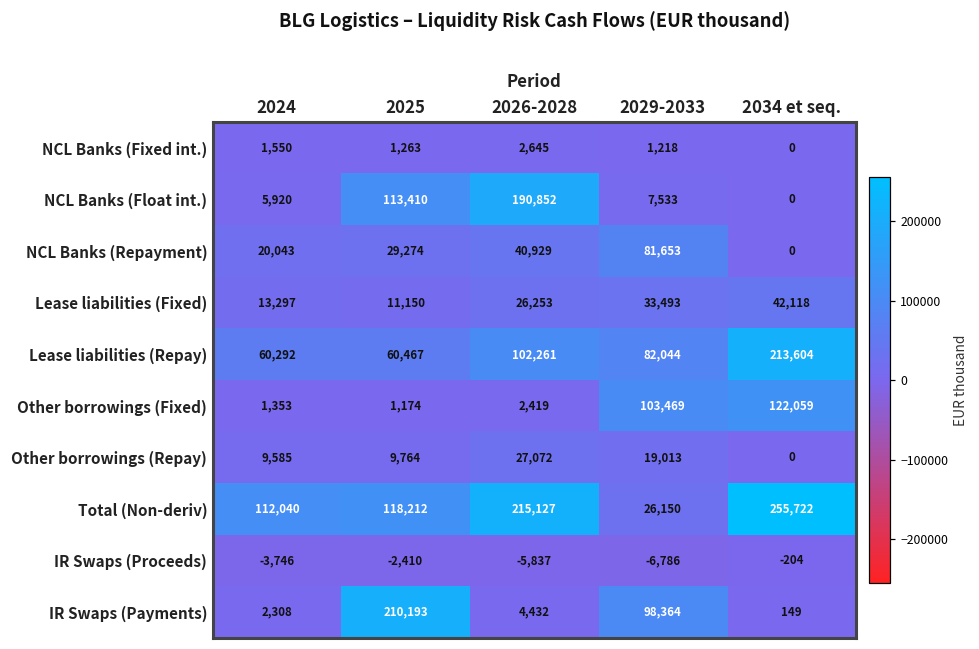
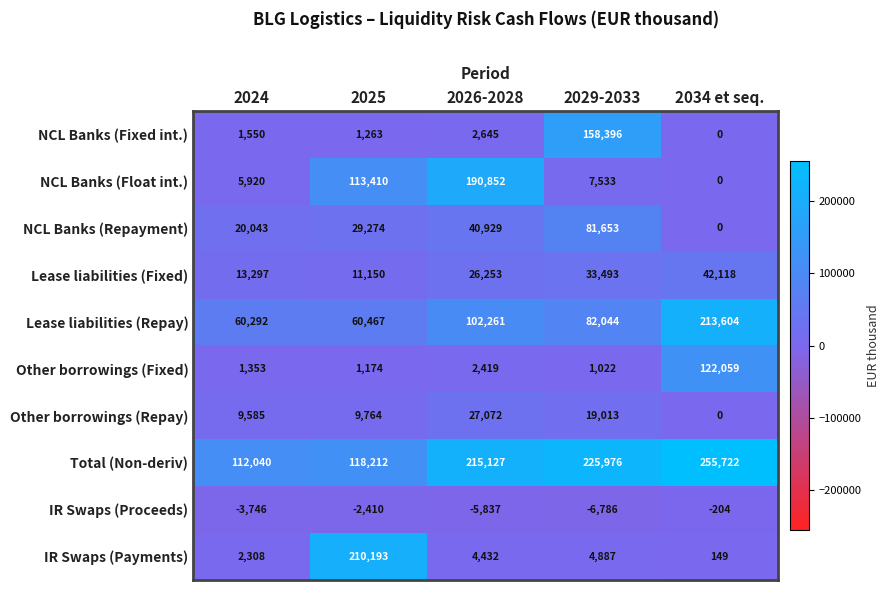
  {
    "NCL Banks (Fixed int.)": {
      "2024": "1,550",
      "2025": "1,263",
      "2026-2028": "2,645",
-     "2029-2033": "1,218",
+     "2029-2033": "158,396",
      "2034 et seq.": "0"
    },
    "NCL Banks (Float int.)": {
      "2024": "5,920",
      "2025": "113,410",
      "2026-2028": "190,852",
      "2029-2033": "7,533",
      "2034 et seq.": "0"
    },
    "NCL Banks (Repayment)": {
      "2024": "20,043",
      "2025": "29,274",
      "2026-2028": "40,929",
      "2029-2033": "81,653",
      "2034 et seq.": "0"
    },
    "Lease liabilities (Fixed)": {
      "2024": "13,297",
      "2025": "11,150",
      "2026-2028": "26,253",
      "2029-2033": "33,493",
      "2034 et seq.": "42,118"
    },
    "Lease liabilities (Repay)": {
      "2024": "60,292",
      "2025": "60,467",
      "2026-2028": "102,261",
      "2029-2033": "82,044",
      "2034 et seq.": "213,604"
    },
    "Other borrowings (Fixed)": {
      "2024": "1,353",
      "2025": "1,174",
      "2026-2028": "2,419",
-     "2029-2033": "103,469",
+     "2029-2033": "1,022",
      "2034 et seq.": "122,059"
    },
    "Other borrowings (Repay)": {
      "2024": "9,585",
      "2025": "9,764",
      "2026-2028": "27,072",
      "2029-2033": "19,013",
      "2034 et seq.": "0"
    },
    "Total (Non-deriv)": {
      "2024": "112,040",
      "2025": "118,212",
      "2026-2028": "215,127",
-     "2029-2033": "26,150",
+     "2029-2033": "225,976",
      "2034 et seq.": "255,722"
    },
    "IR Swaps (Proceeds)": {
      "2024": "-3,746",
      "2025": "-2,410",
      "2026-2028": "-5,837",
      "2029-2033": "-6,786",
      "2034 et seq.": "-204"
    },
    "IR Swaps (Payments)": {
      "2024": "2,308",
      "2025": "210,193",
      "2026-2028": "4,432",
-     "2029-2033": "98,364",
+     "2029-2033": "4,887",
      "2034 et seq.": "149"
    }
  }
